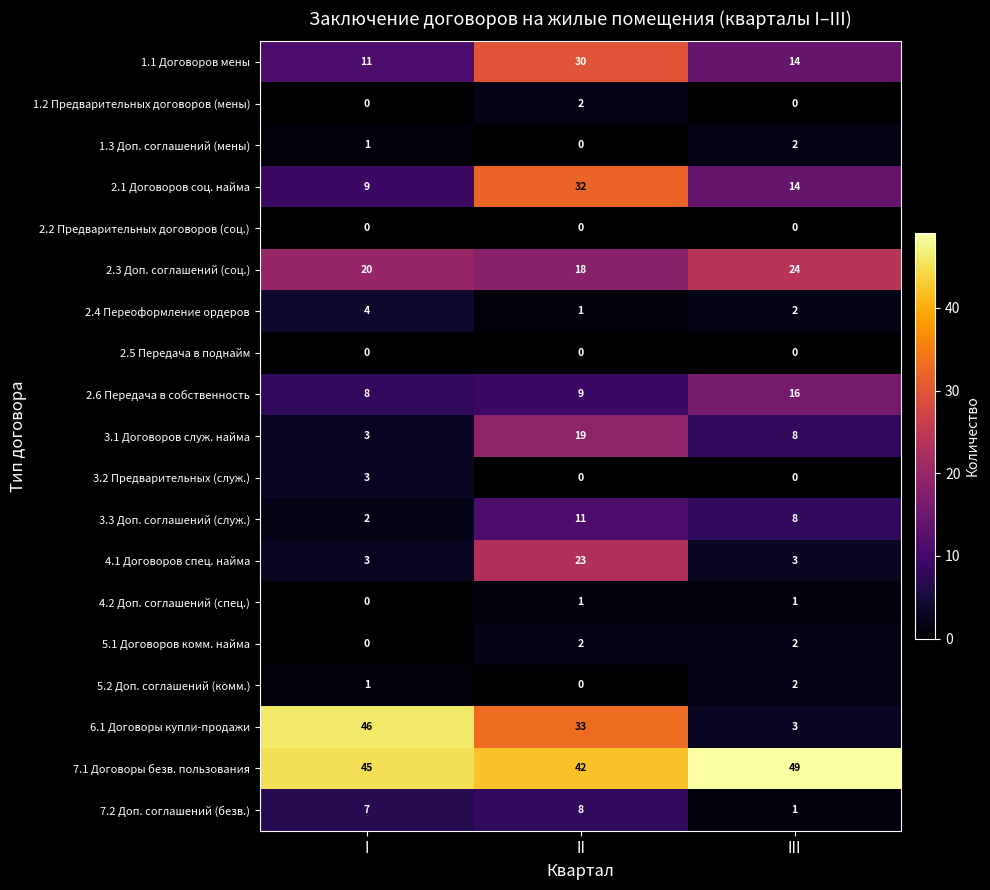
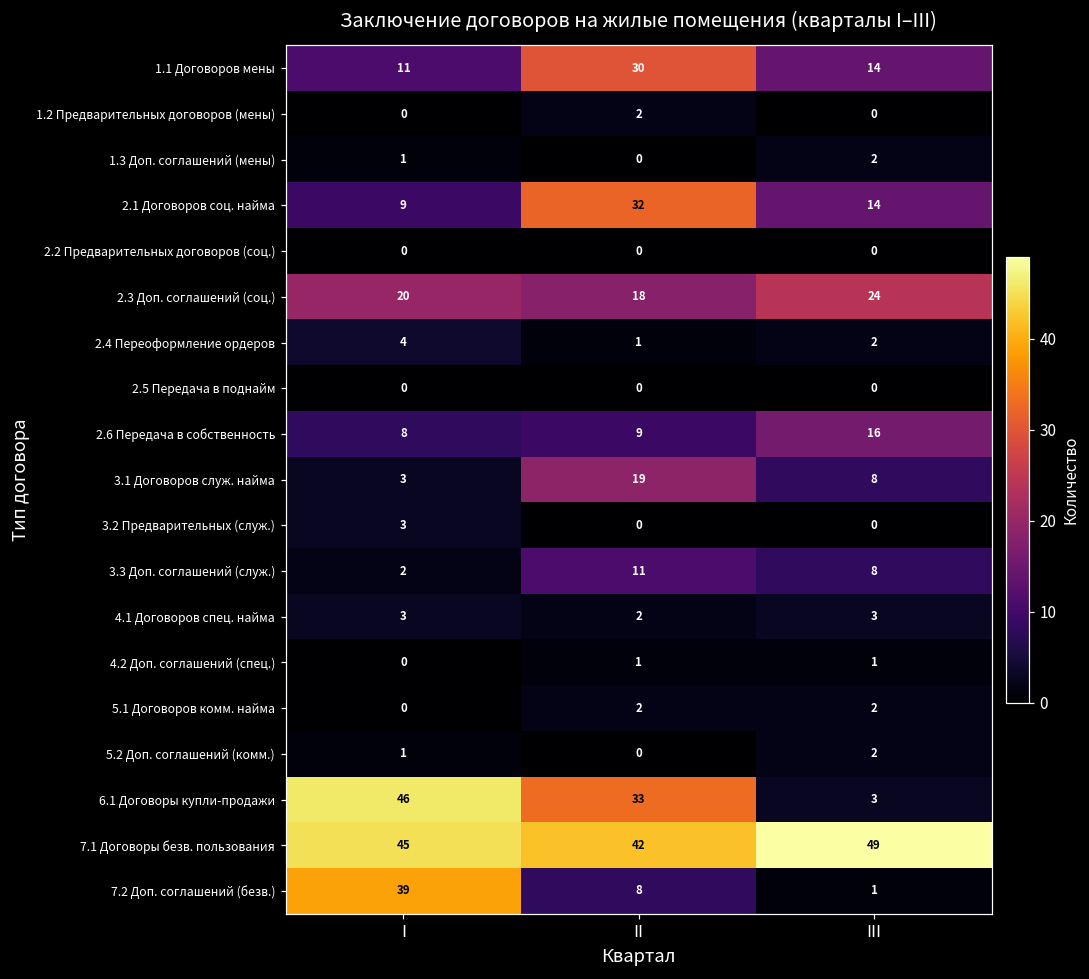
  {
    "1.1 Договоров мены": {
      "I": 11,
      "II": 30,
      "III": 14
    },
    "1.2 Предварительных договоров (мены)": {
      "I": 0,
      "II": 2,
      "III": 0
    },
    "1.3 Доп. соглашений (мены)": {
      "I": 1,
      "II": 0,
      "III": 2
    },
    "2.1 Договоров соц. найма": {
      "I": 9,
      "II": 32,
      "III": 14
    },
    "2.2 Предварительных договоров (соц.)": {
      "I": 0,
      "II": 0,
      "III": 0
    },
    "2.3 Доп. соглашений (соц.)": {
      "I": 20,
      "II": 18,
      "III": 24
    },
    "2.4 Переоформление ордеров": {
      "I": 4,
      "II": 1,
      "III": 2
    },
    "2.5 Передача в поднайм": {
      "I": 0,
      "II": 0,
      "III": 0
    },
    "2.6 Передача в собственность": {
      "I": 8,
      "II": 9,
      "III": 16
    },
    "3.1 Договоров служ. найма": {
      "I": 3,
      "II": 19,
      "III": 8
    },
    "3.2 Предварительных (служ.)": {
      "I": 3,
      "II": 0,
      "III": 0
    },
    "3.3 Доп. соглашений (служ.)": {
      "I": 2,
      "II": 11,
      "III": 8
    },
    "4.1 Договоров спец. найма": {
      "I": 3,
-     "II": 23,
+     "II": 2,
      "III": 3
    },
    "4.2 Доп. соглашений (спец.)": {
      "I": 0,
      "II": 1,
      "III": 1
    },
    "5.1 Договоров комм. найма": {
      "I": 0,
      "II": 2,
      "III": 2
    },
    "5.2 Доп. соглашений (комм.)": {
      "I": 1,
      "II": 0,
      "III": 2
    },
    "6.1 Договоры купли-продажи": {
      "I": 46,
      "II": 33,
      "III": 3
    },
    "7.1 Договоры безв. пользования": {
      "I": 45,
      "II": 42,
      "III": 49
    },
    "7.2 Доп. соглашений (безв.)": {
-     "I": 7,
+     "I": 39,
      "II": 8,
      "III": 1
    }
  }
